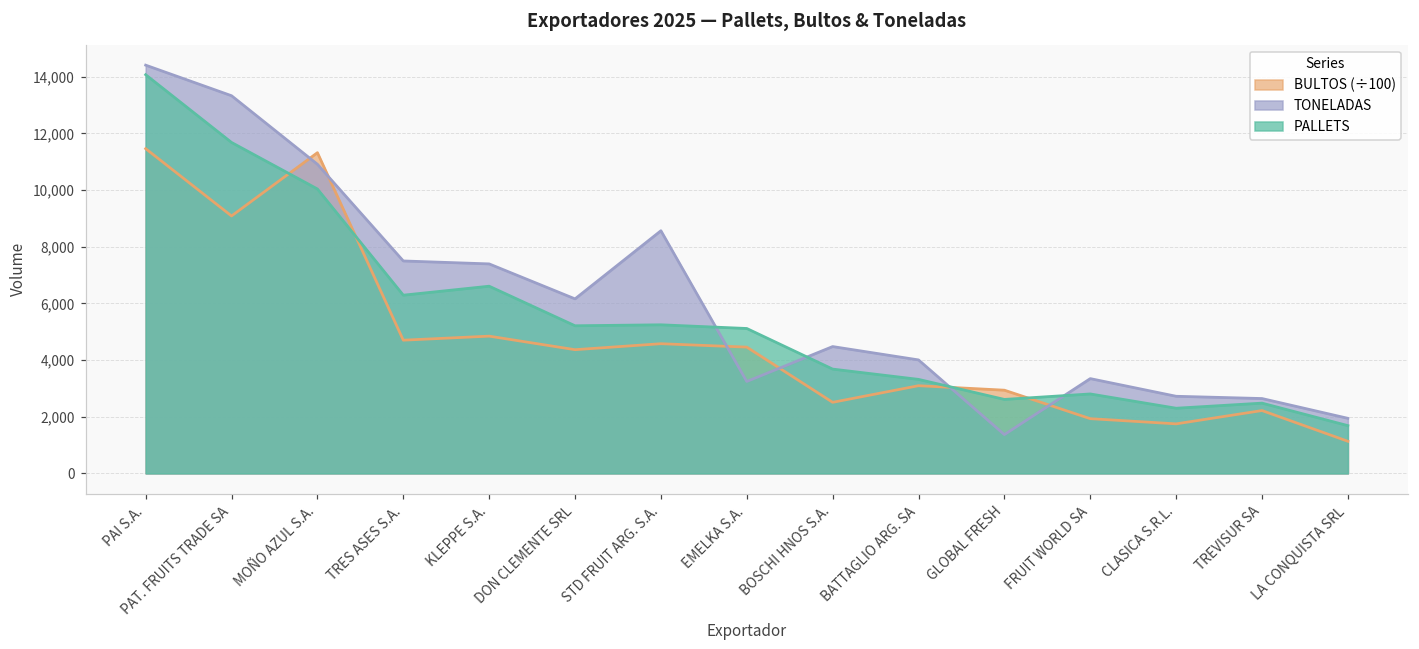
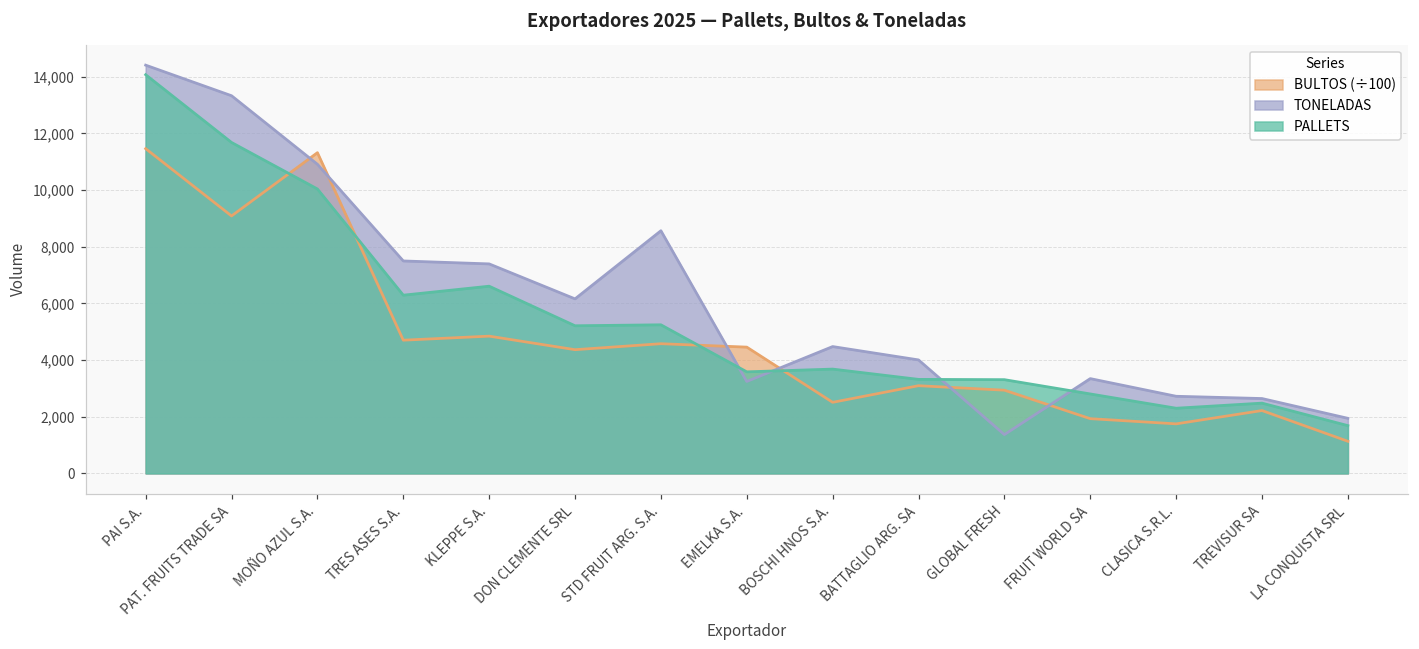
  {
    "BULTOS (÷100)": {
      "PAI S.A.": "11,500",
      "PAT. FRUITS TRADE SA": "9,100",
      "MOÑO AZUL S.A.": "11,300",
      "TRES ASES S.A.": "4,700",
      "KLEPPE S.A.": "4,800",
      "DON CLEMENTE SRL": "4,400",
      "STD FRUIT ARG. S.A.": "4,600",
      "EMELKA S.A.": "4,500",
      "BOSCHI HNOS S.A.": "2,500",
      "BATTAGLIO ARG. SA": "3,100",
      "GLOBAL FRESH": "2,900",
      "FRUIT WORLD SA": "1,900",
      "CLASICA S.R.L.": "1,700",
      "TREVISUR SA": "2,200",
      "LA CONQUISTA SRL": "1,100"
    },
    "TONELADAS": {
      "PAI S.A.": "14,400",
      "PAT. FRUITS TRADE SA": "13,300",
      "MOÑO AZUL S.A.": "10,900",
      "TRES ASES S.A.": "7,500",
      "KLEPPE S.A.": "7,400",
      "DON CLEMENTE SRL": "6,200",
      "STD FRUIT ARG. S.A.": "8,600",
      "EMELKA S.A.": "3,200",
      "BOSCHI HNOS S.A.": "4,500",
      "BATTAGLIO ARG. SA": "4,000",
      "GLOBAL FRESH": "1,400",
      "FRUIT WORLD SA": "3,300",
      "CLASICA S.R.L.": "2,700",
      "TREVISUR SA": "2,600",
      "LA CONQUISTA SRL": "1,900"
    },
    "PALLETS": {
      "PAI S.A.": "14,100",
      "PAT. FRUITS TRADE SA": "11,700",
      "MOÑO AZUL S.A.": "10,000",
      "TRES ASES S.A.": "6,300",
      "KLEPPE S.A.": "6,600",
      "DON CLEMENTE SRL": "5,200",
      "STD FRUIT ARG. S.A.": "5,200",
-     "EMELKA S.A.": "5,100",
+     "EMELKA S.A.": "3,600",
      "BOSCHI HNOS S.A.": "3,700",
      "BATTAGLIO ARG. SA": "3,300",
-     "GLOBAL FRESH": "2,600",
+     "GLOBAL FRESH": "3,300",
      "FRUIT WORLD SA": "2,800",
      "CLASICA S.R.L.": "2,300",
      "TREVISUR SA": "2,500",
      "LA CONQUISTA SRL": "1,700"
    }
  }
